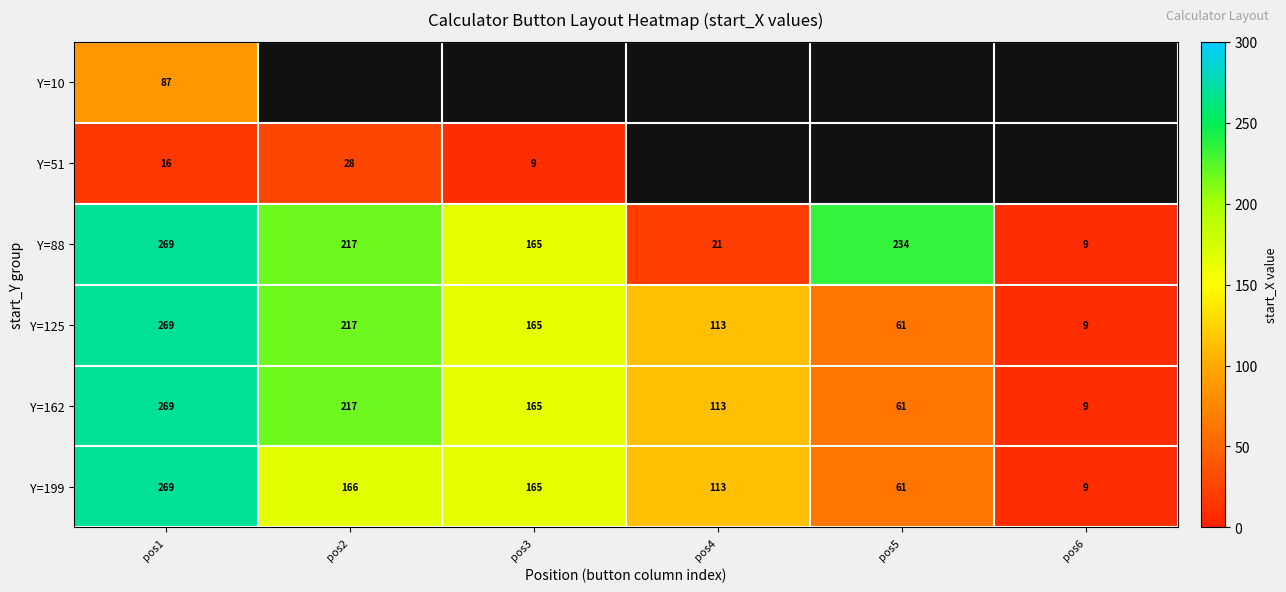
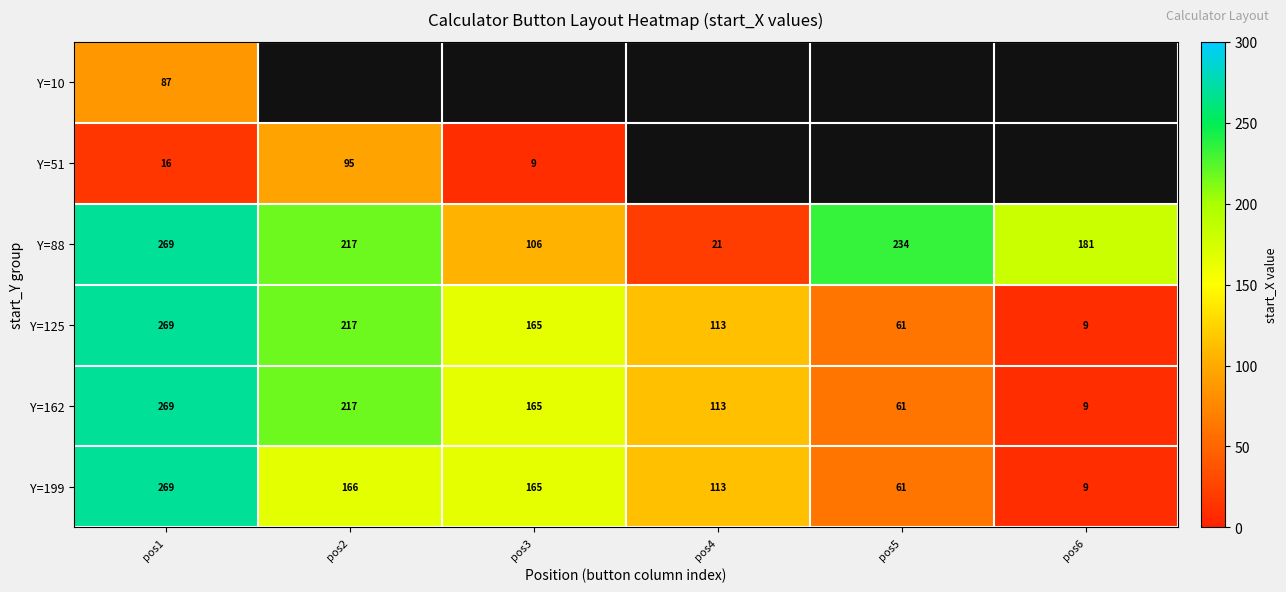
  {
    "Y=10": {
      "pos1": 87
    },
    "Y=51": {
      "pos1": 16,
-     "pos2": 28,
+     "pos2": 95,
      "pos3": 9
    },
    "Y=88": {
      "pos1": 269,
      "pos2": 217,
-     "pos3": 165,
+     "pos3": 106,
      "pos4": 21,
      "pos5": 234,
-     "pos6": 9
+     "pos6": 181
    },
    "Y=125": {
      "pos1": 269,
      "pos2": 217,
      "pos3": 165,
      "pos4": 113,
      "pos5": 61,
      "pos6": 9
    },
    "Y=162": {
      "pos1": 269,
      "pos2": 217,
      "pos3": 165,
      "pos4": 113,
      "pos5": 61,
      "pos6": 9
    },
    "Y=199": {
      "pos1": 269,
      "pos2": 166,
      "pos3": 165,
      "pos4": 113,
      "pos5": 61,
      "pos6": 9
    }
  }
